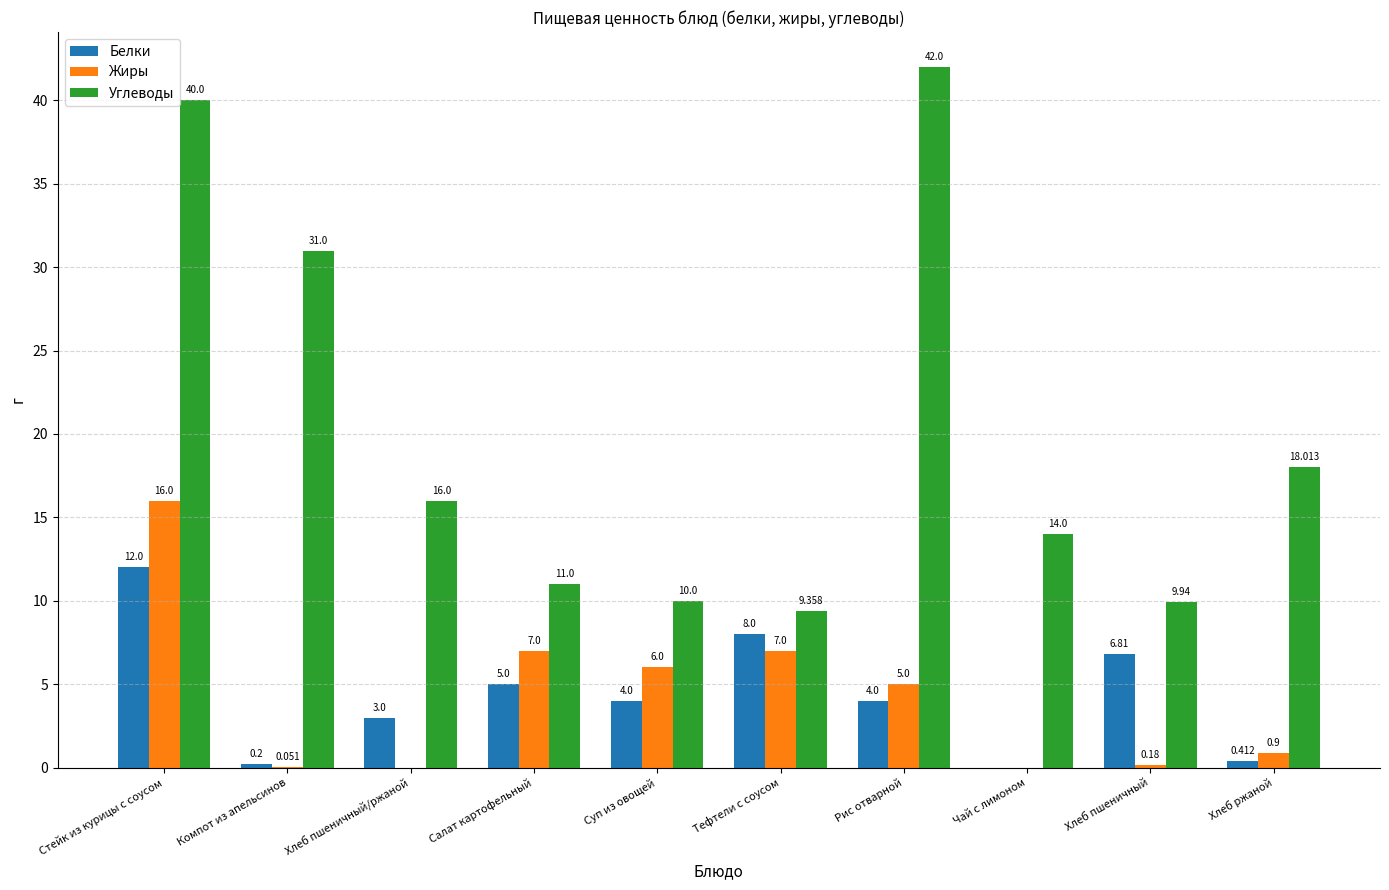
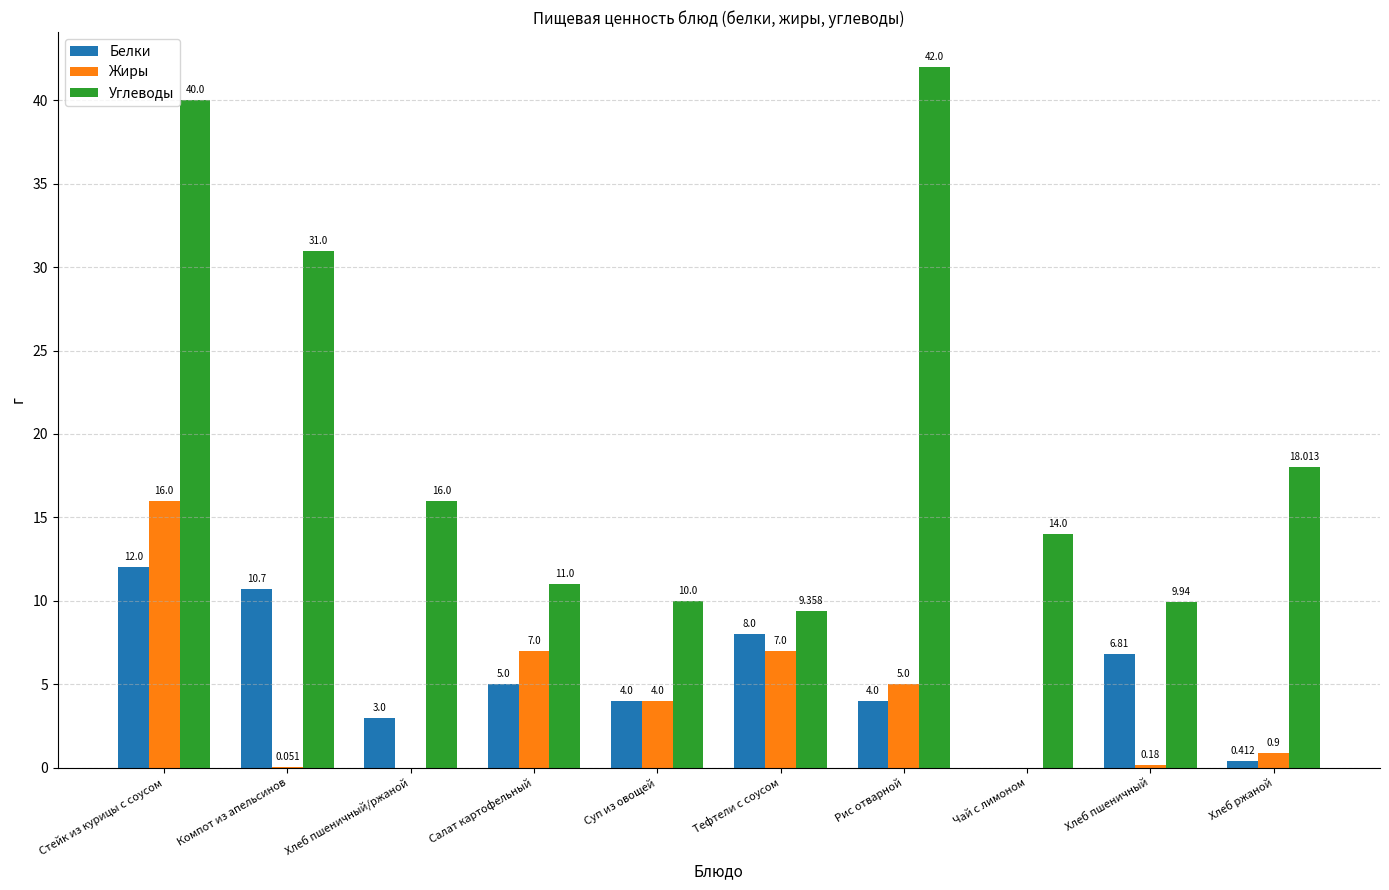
  {
    "Белки": {
      "Стейк из курицы с соусом": 12.0,
-     "Компот из апельсинов": 0.2,
+     "Компот из апельсинов": 10.7,
      "Хлеб пшеничный/ржаной": 3.0,
      "Салат картофельный": 5.0,
      "Суп из овощей": 4.0,
      "Тефтели с соусом": 8.0,
      "Рис отварной": 4.0,
      "Хлеб пшеничный": 6.81,
      "Хлеб ржаной": 0.412
    },
    "Жиры": {
      "Стейк из курицы с соусом": 16.0,
      "Компот из апельсинов": 0.051,
      "Салат картофельный": 7.0,
-     "Суп из овощей": 6.0,
+     "Суп из овощей": 4.0,
      "Тефтели с соусом": 7.0,
      "Рис отварной": 5.0,
      "Хлеб пшеничный": 0.18,
      "Хлеб ржаной": 0.9
    },
    "Углеводы": {
      "Стейк из курицы с соусом": 40.0,
      "Компот из апельсинов": 31.0,
      "Хлеб пшеничный/ржаной": 16.0,
      "Салат картофельный": 11.0,
      "Суп из овощей": 10.0,
      "Тефтели с соусом": 9.358,
      "Рис отварной": 42.0,
      "Чай с лимоном": 14.0,
      "Хлеб пшеничный": 9.94,
      "Хлеб ржаной": 18.013
    }
  }
